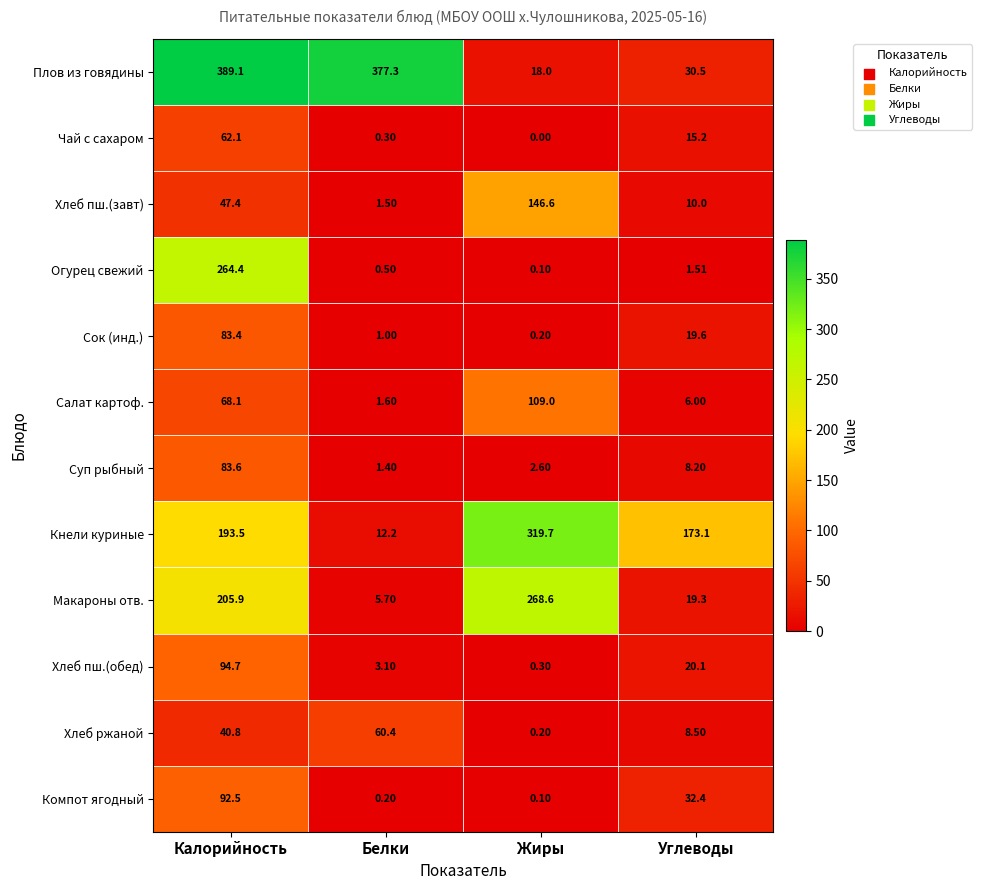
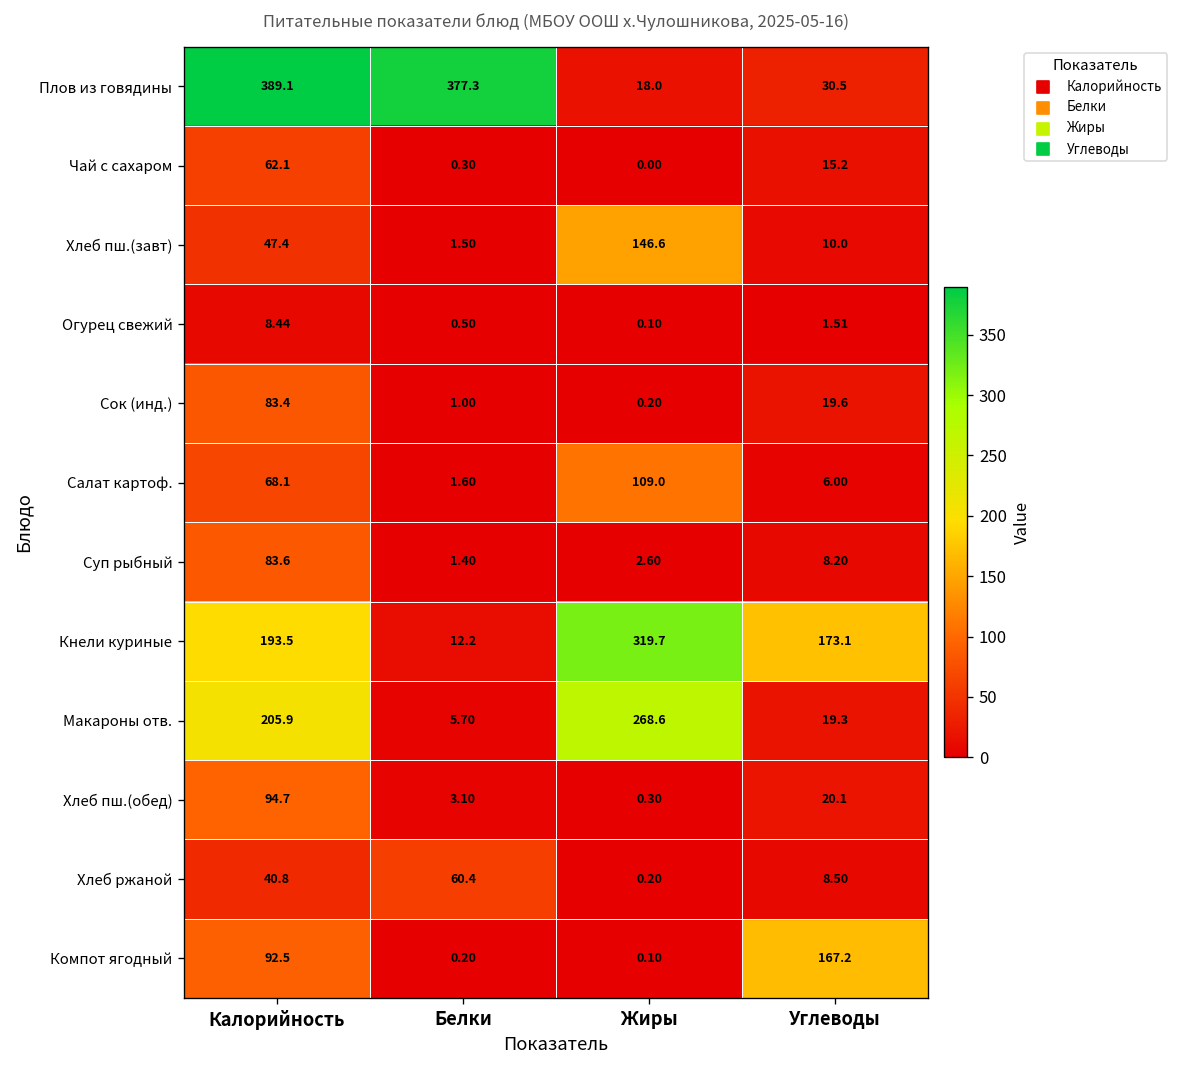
  {
    "Плов из говядины": {
      "Калорийность": 389.1,
      "Белки": 377.3,
      "Жиры": 18.0,
      "Углеводы": 30.5
    },
    "Чай с сахаром": {
      "Калорийность": 62.1,
      "Белки": 0.30,
      "Жиры": 0.00,
      "Углеводы": 15.2
    },
    "Хлеб пш.(завт)": {
      "Калорийность": 47.4,
      "Белки": 1.50,
      "Жиры": 146.6,
      "Углеводы": 10.0
    },
    "Огурец свежий": {
-     "Калорийность": 264.4,
+     "Калорийность": 8.44,
      "Белки": 0.50,
      "Жиры": 0.10,
      "Углеводы": 1.51
    },
    "Сок (инд.)": {
      "Калорийность": 83.4,
      "Белки": 1.00,
      "Жиры": 0.20,
      "Углеводы": 19.6
    },
    "Салат картоф.": {
      "Калорийность": 68.1,
      "Белки": 1.60,
      "Жиры": 109.0,
      "Углеводы": 6.00
    },
    "Суп рыбный": {
      "Калорийность": 83.6,
      "Белки": 1.40,
      "Жиры": 2.60,
      "Углеводы": 8.20
    },
    "Кнели куриные": {
      "Калорийность": 193.5,
      "Белки": 12.2,
      "Жиры": 319.7,
      "Углеводы": 173.1
    },
    "Макароны отв.": {
      "Калорийность": 205.9,
      "Белки": 5.70,
      "Жиры": 268.6,
      "Углеводы": 19.3
    },
    "Хлеб пш.(обед)": {
      "Калорийность": 94.7,
      "Белки": 3.10,
      "Жиры": 0.30,
      "Углеводы": 20.1
    },
    "Хлеб ржаной": {
      "Калорийность": 40.8,
      "Белки": 60.4,
      "Жиры": 0.20,
      "Углеводы": 8.50
    },
    "Компот ягодный": {
      "Калорийность": 92.5,
      "Белки": 0.20,
      "Жиры": 0.10,
-     "Углеводы": 32.4
+     "Углеводы": 167.2
    }
  }
